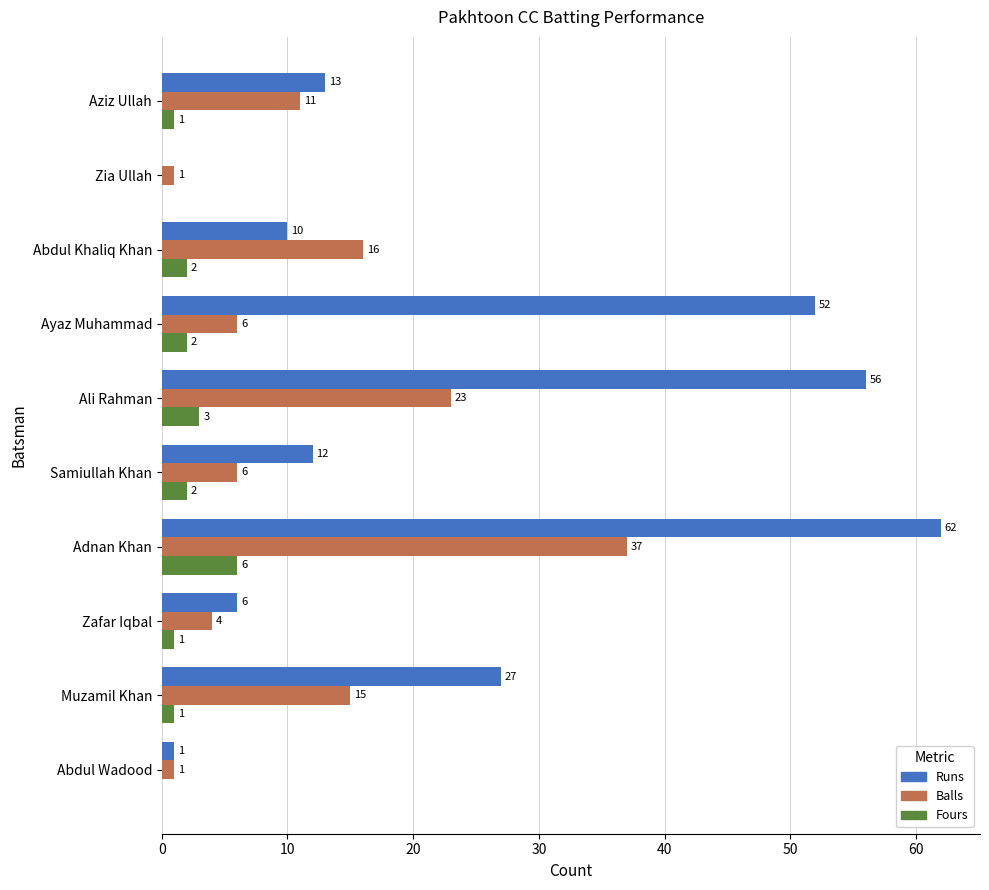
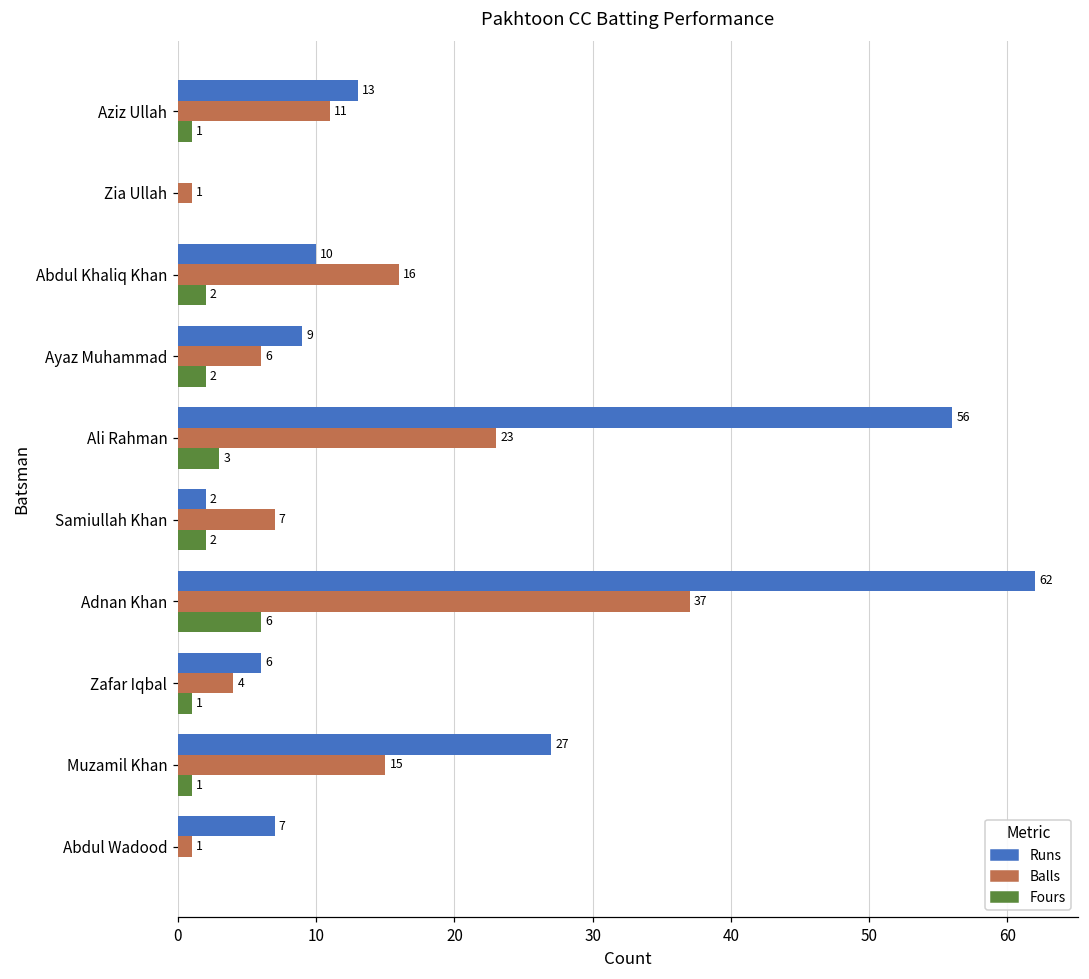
  {
    "Runs": {
      "Aziz Ullah": 13,
      "Abdul Khaliq Khan": 10,
-     "Ayaz Muhammad": 52,
+     "Ayaz Muhammad": 9,
      "Ali Rahman": 56,
-     "Samiullah Khan": 12,
+     "Samiullah Khan": 2,
      "Adnan Khan": 62,
      "Zafar Iqbal": 6,
      "Muzamil Khan": 27,
-     "Abdul Wadood": 1
+     "Abdul Wadood": 7
    },
    "Balls": {
      "Aziz Ullah": 11,
      "Zia Ullah": 1,
      "Abdul Khaliq Khan": 16,
      "Ayaz Muhammad": 6,
      "Ali Rahman": 23,
-     "Samiullah Khan": 6,
+     "Samiullah Khan": 7,
      "Adnan Khan": 37,
      "Zafar Iqbal": 4,
      "Muzamil Khan": 15,
      "Abdul Wadood": 1
    },
    "Fours": {
      "Aziz Ullah": 1,
      "Abdul Khaliq Khan": 2,
      "Ayaz Muhammad": 2,
      "Ali Rahman": 3,
      "Samiullah Khan": 2,
      "Adnan Khan": 6,
      "Zafar Iqbal": 1,
      "Muzamil Khan": 1
    }
  }
